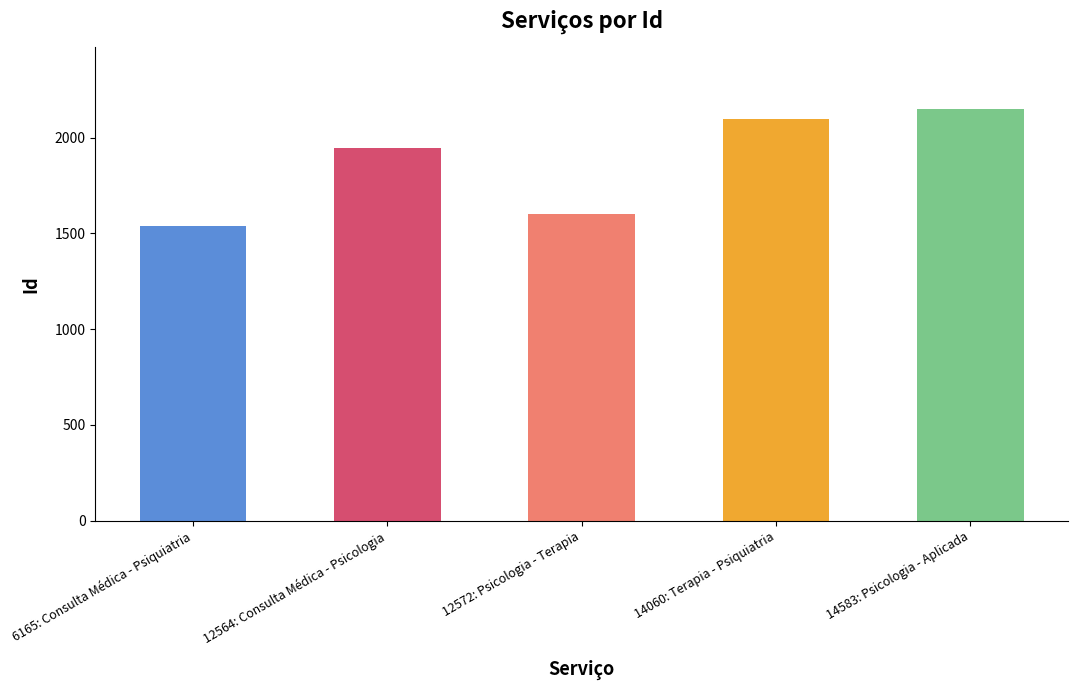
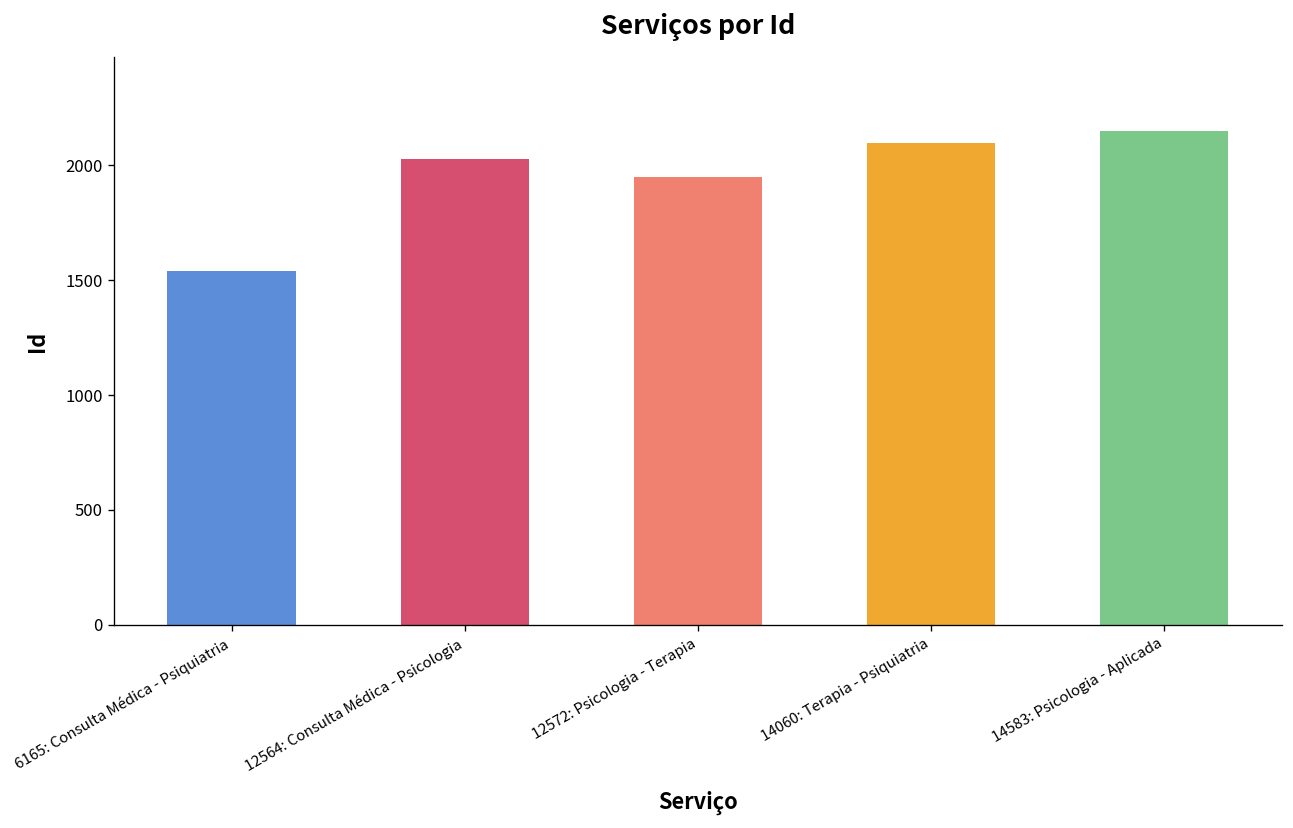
  {
    "6165: Consulta Médica - Psiquiatria": 1540,
-   "12564: Consulta Médica - Psicologia": 1950,
-   "12572: Psicologia - Terapia": 1600,
+   "12564: Consulta Médica - Psicologia": 2030,
+   "12572: Psicologia - Terapia": 1950,
    "14060: Terapia - Psiquiatria": 2100,
    "14583: Psicologia - Aplicada": 2150
  }
